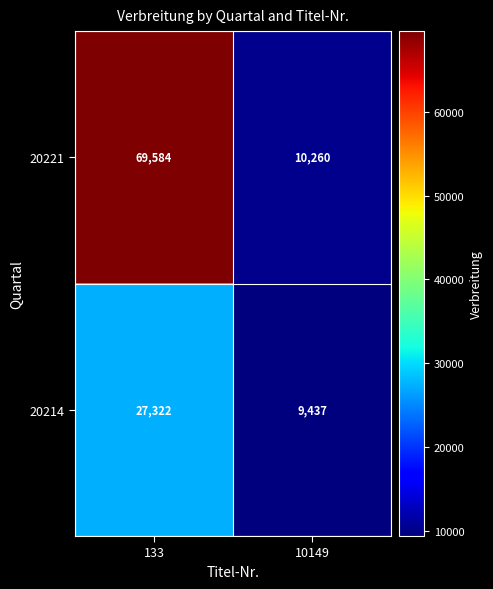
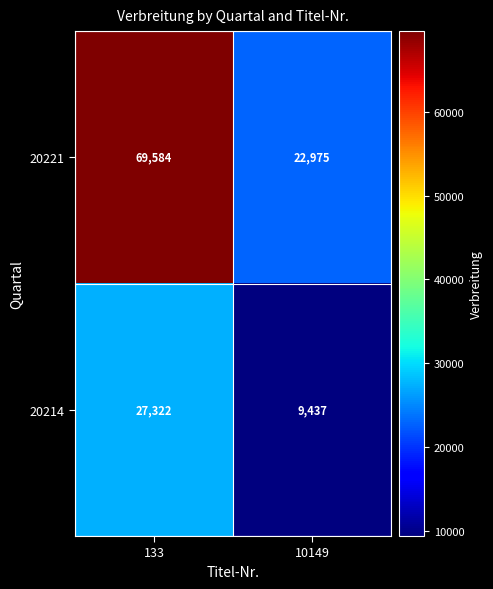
  {
    "20221": {
      "133": "69,584",
-     "10149": "10,260"
+     "10149": "22,975"
    },
    "20214": {
      "133": "27,322",
      "10149": "9,437"
    }
  }
